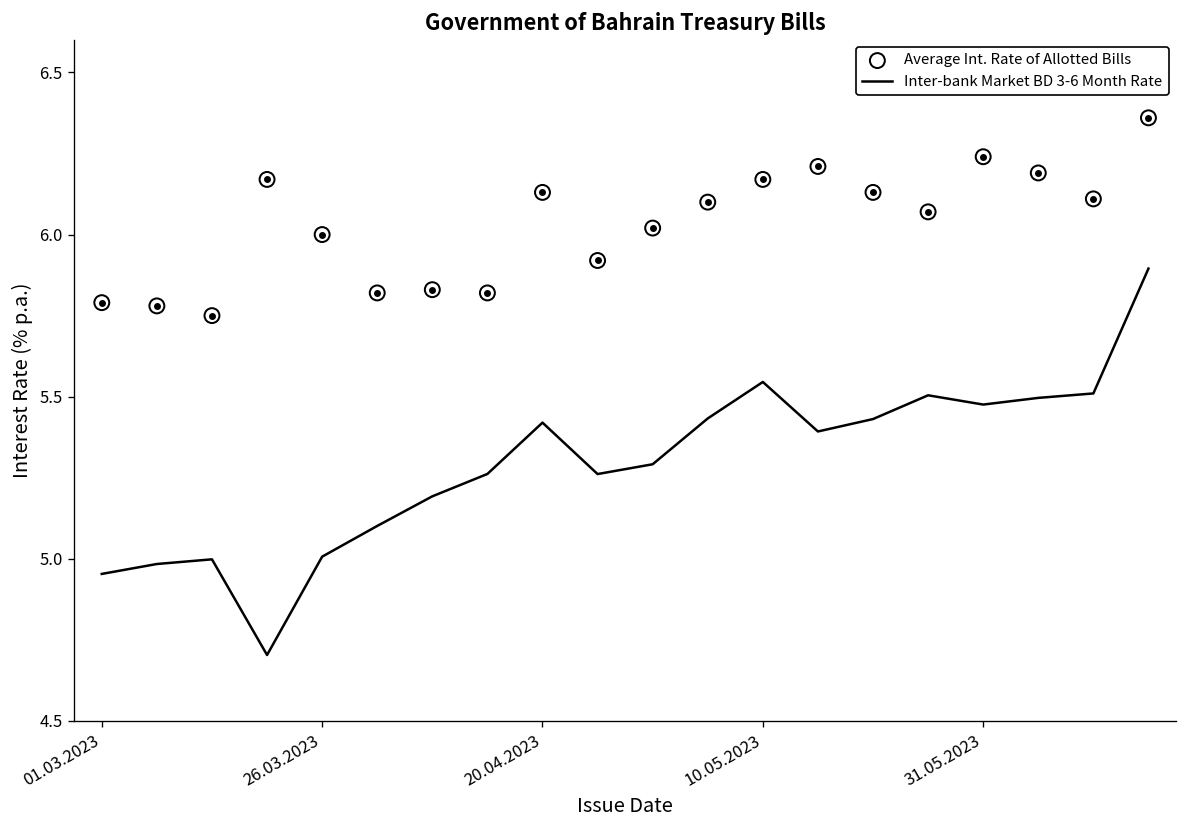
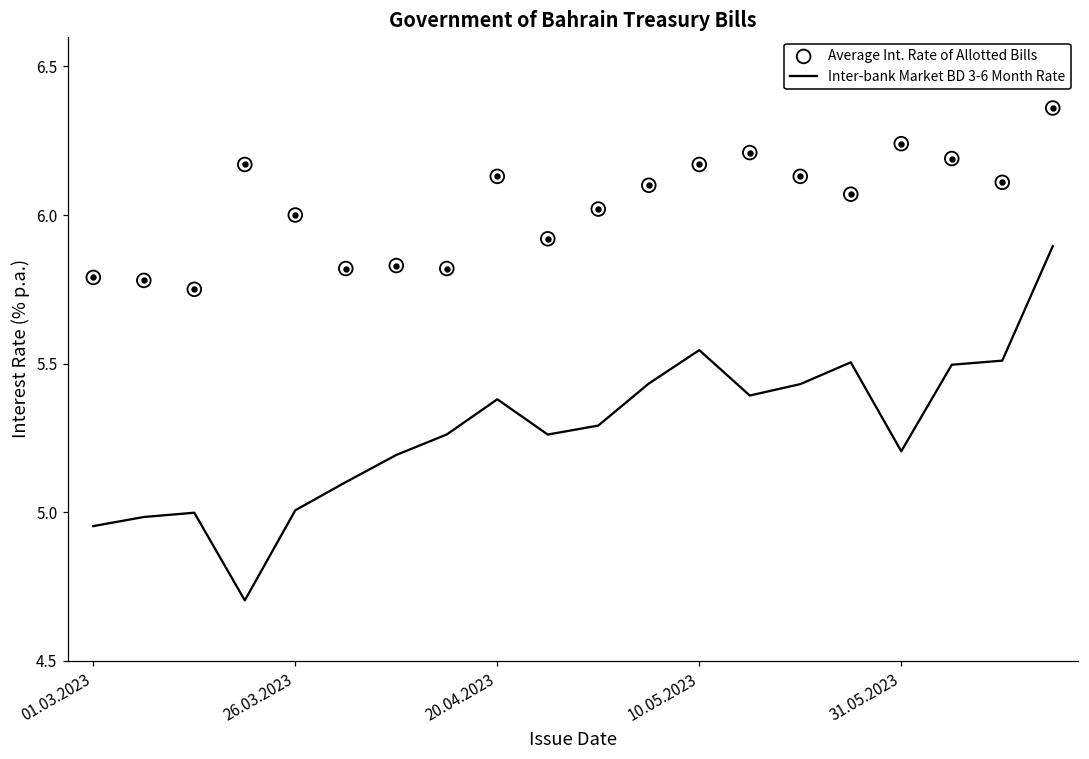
  {
    "Inter-bank Market BD 3-6 Month Rate": {
      "01.03.2023": 4.95,
      "26.03.2023": 5.01,
-     "20.04.2023": 5.42,
+     "20.04.2023": 5.38,
      "10.05.2023": 5.55,
-     "31.05.2023": 5.48
+     "31.05.2023": 5.21
    }
  }
